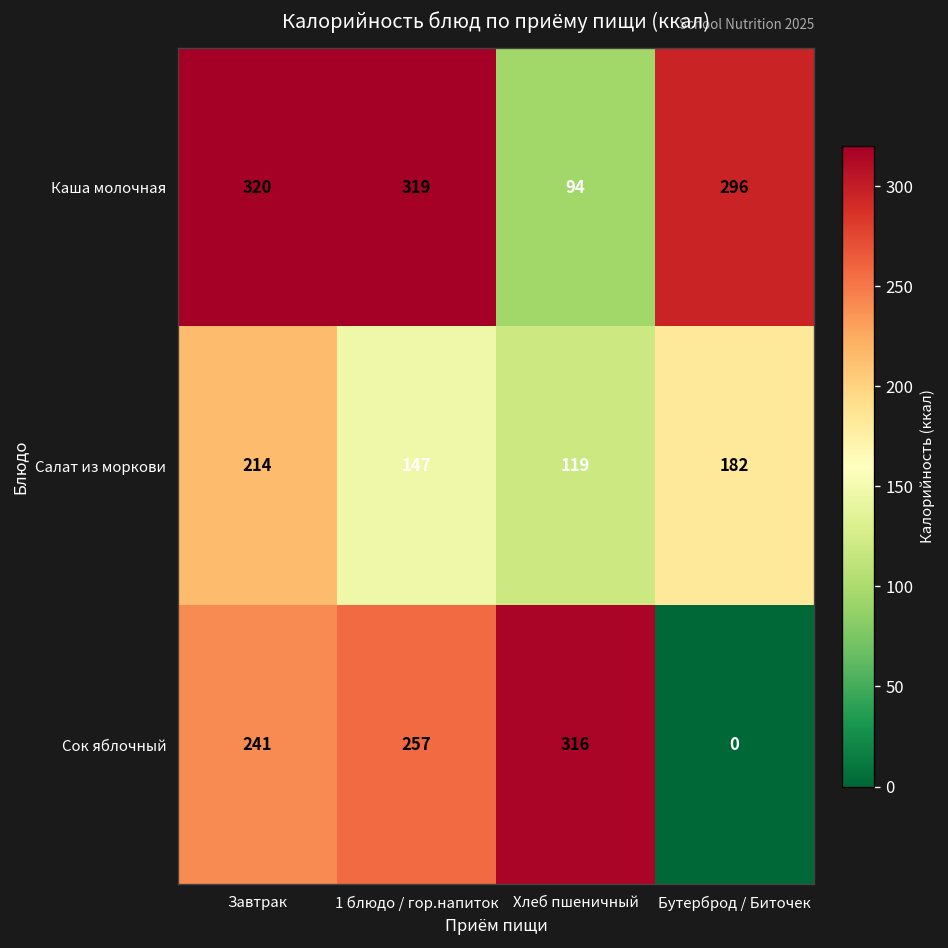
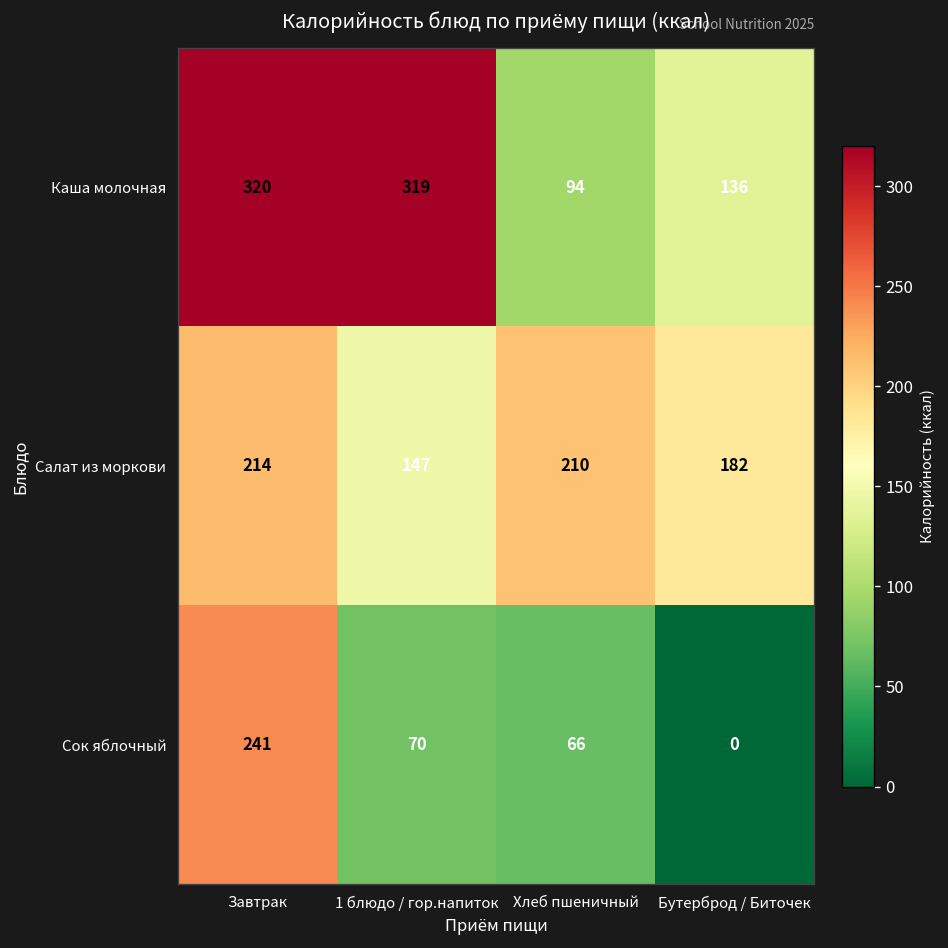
  {
    "Каша молочная": {
      "Завтрак": 320,
      "1 блюдо / гор.напиток": 319,
      "Хлеб пшеничный": 94,
-     "Бутерброд / Биточек": 296
+     "Бутерброд / Биточек": 136
    },
    "Салат из моркови": {
      "Завтрак": 214,
      "1 блюдо / гор.напиток": 147,
-     "Хлеб пшеничный": 119,
+     "Хлеб пшеничный": 210,
      "Бутерброд / Биточек": 182
    },
    "Сок яблочный": {
      "Завтрак": 241,
-     "1 блюдо / гор.напиток": 257,
-     "Хлеб пшеничный": 316,
+     "1 блюдо / гор.напиток": 70,
+     "Хлеб пшеничный": 66,
      "Бутерброд / Биточек": 0
    }
  }
